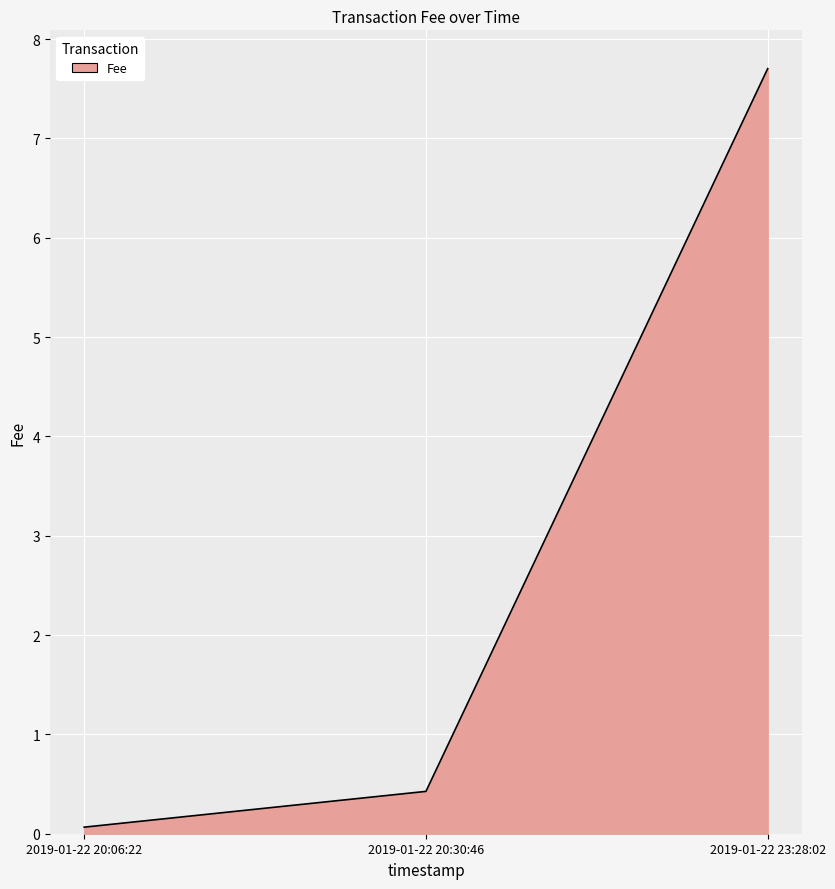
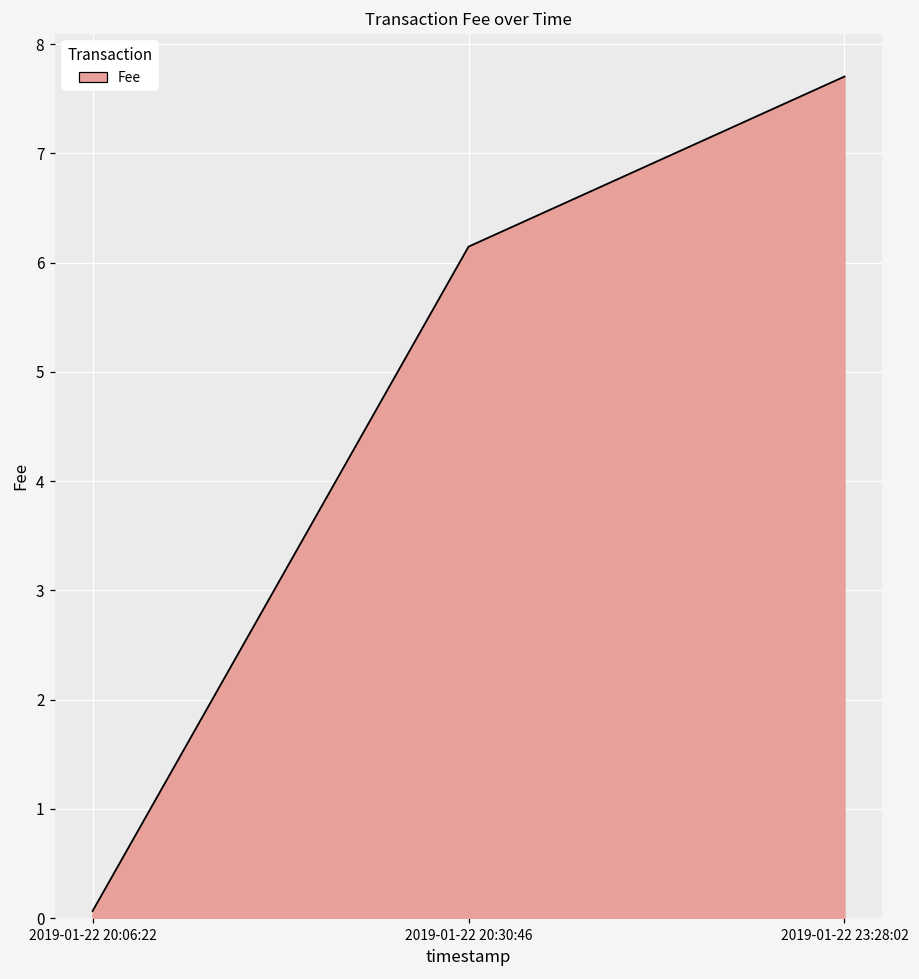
  {
    "2019-01-22 20:06:22": 0.1,
-   "2019-01-22 20:30:46": 0.4,
+   "2019-01-22 20:30:46": 6.1,
    "2019-01-22 23:28:02": 7.7
  }
